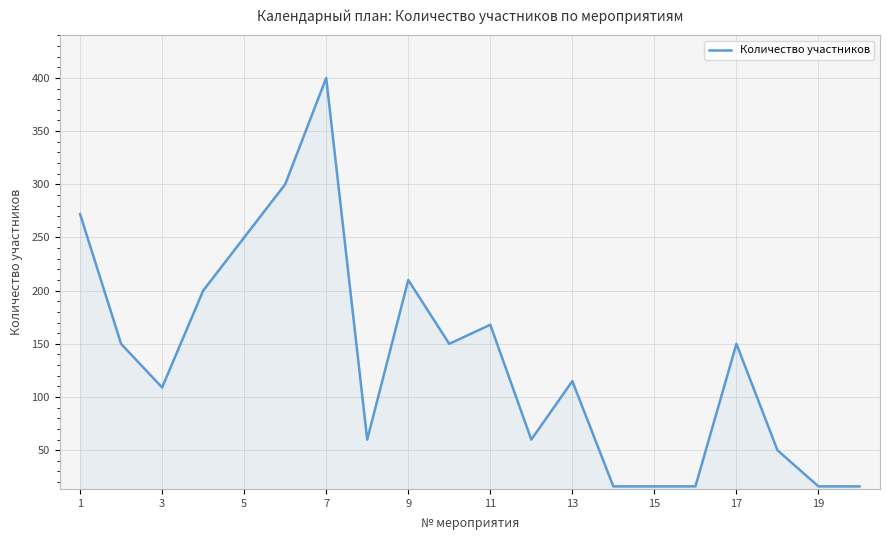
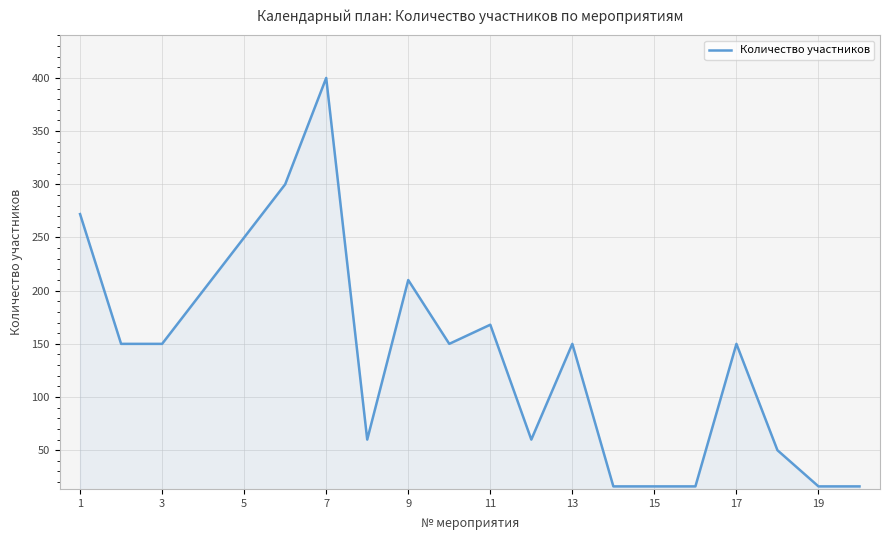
  {
    "1": 272,
-   "3": 109,
+   "3": 150,
    "5": 250,
    "7": 400,
    "9": 210,
    "11": 168,
-   "13": 115,
+   "13": 150,
    "15": 16,
    "17": 150,
    "19": 16
  }
